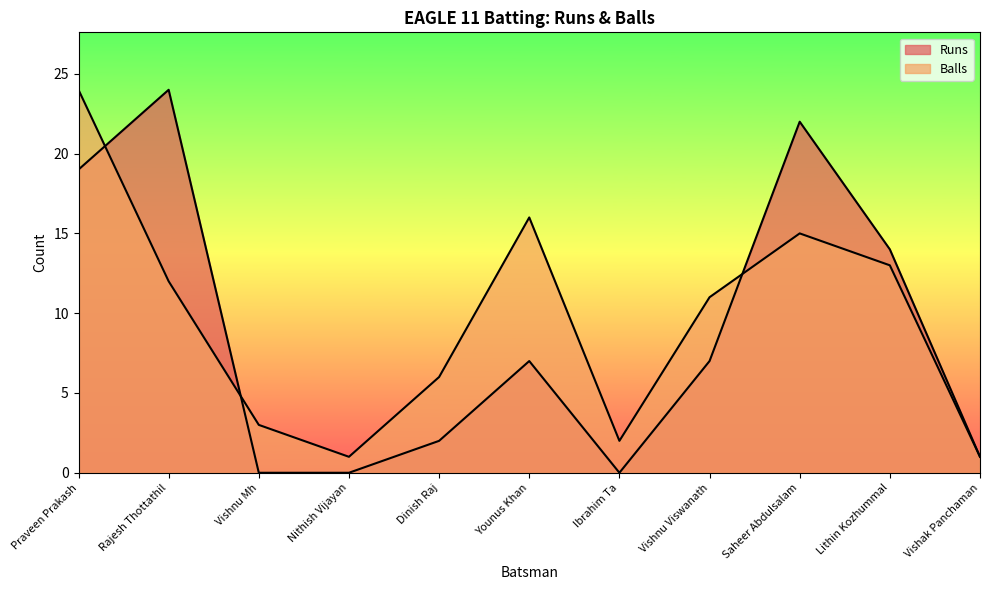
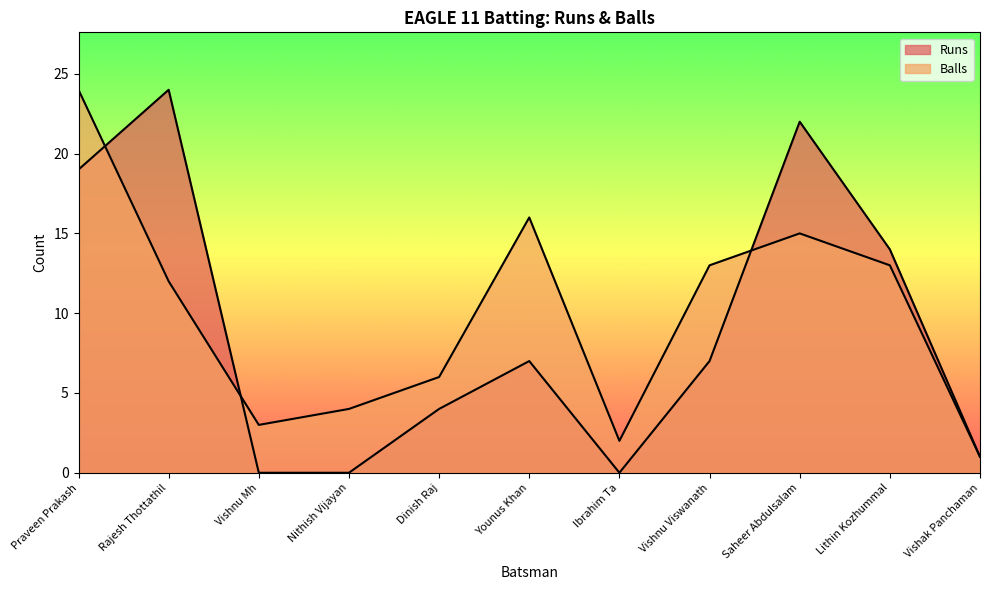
  {
    "Runs": {
      "Praveen Prakash": 19,
      "Rajesh Thottathil": 24,
      "Vishnu Mh": 0,
      "Nithish Vijayan": 0,
-     "Dinish Raj": 2,
+     "Dinish Raj": 4,
      "Younus Khan": 7,
      "Ibrahim Ta": 0,
      "Vishnu Viswanath": 7,
      "Saheer Abdulsalam": 22,
      "Lithin Kozhummal": 14
    },
    "Balls": {
      "Praveen Prakash": 24,
      "Rajesh Thottathil": 12,
      "Vishnu Mh": 3,
-     "Nithish Vijayan": 1,
+     "Nithish Vijayan": 4,
      "Dinish Raj": 6,
      "Younus Khan": 16,
      "Ibrahim Ta": 2,
-     "Vishnu Viswanath": 11,
+     "Vishnu Viswanath": 13,
      "Saheer Abdulsalam": 15,
      "Lithin Kozhummal": 13
    }
  }
